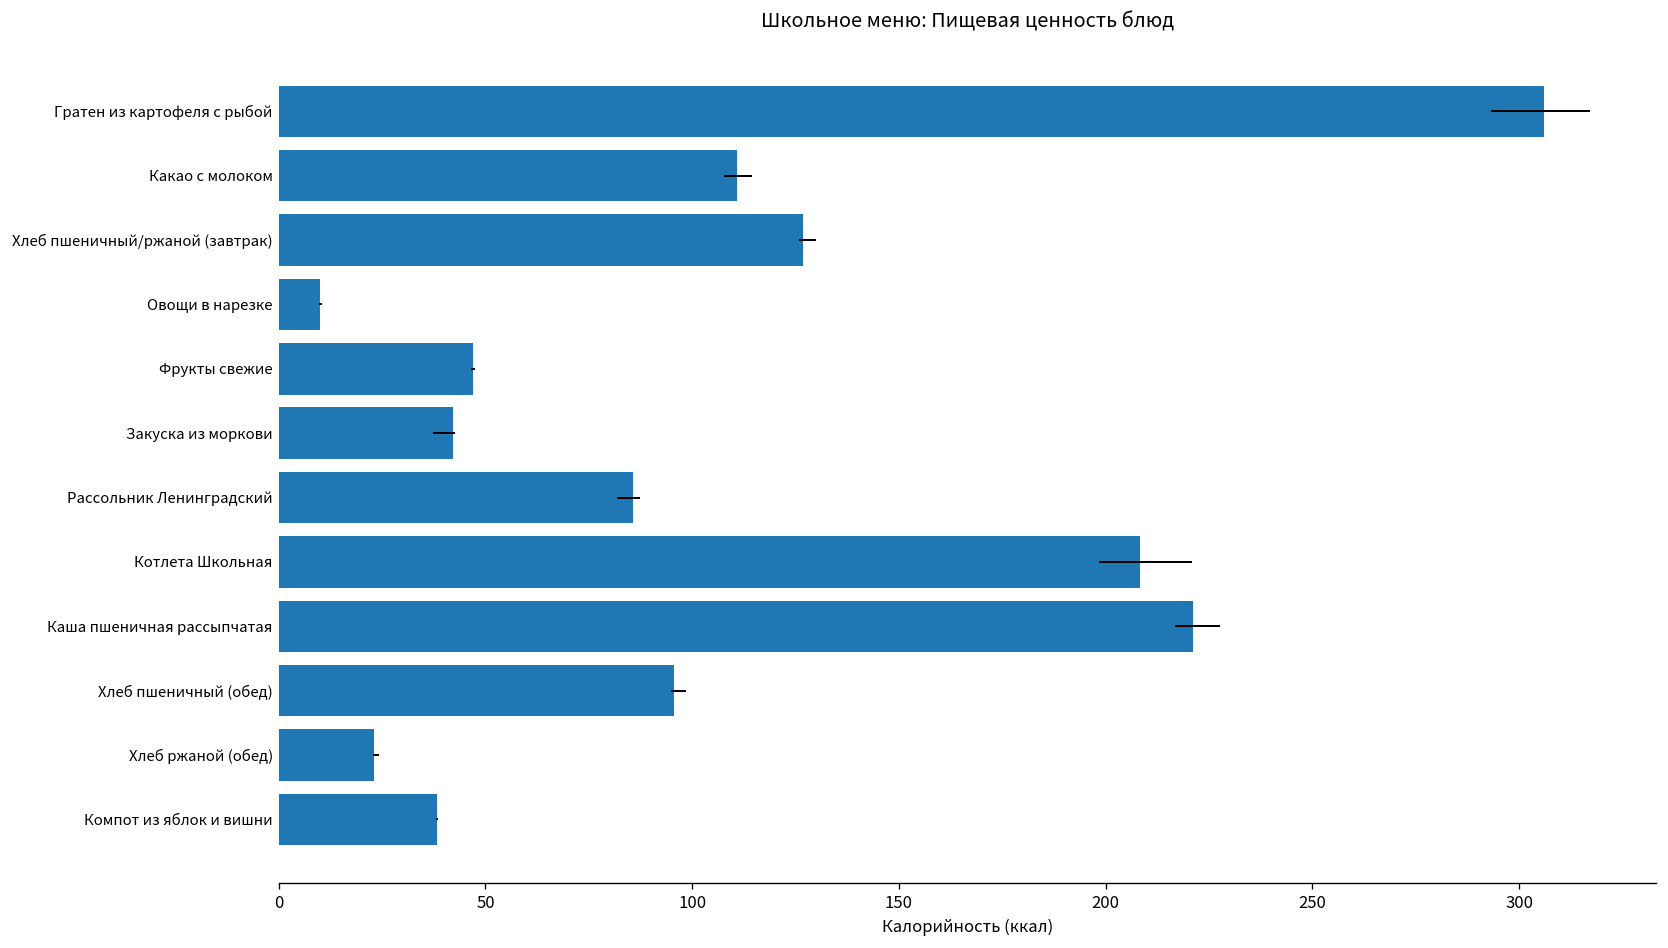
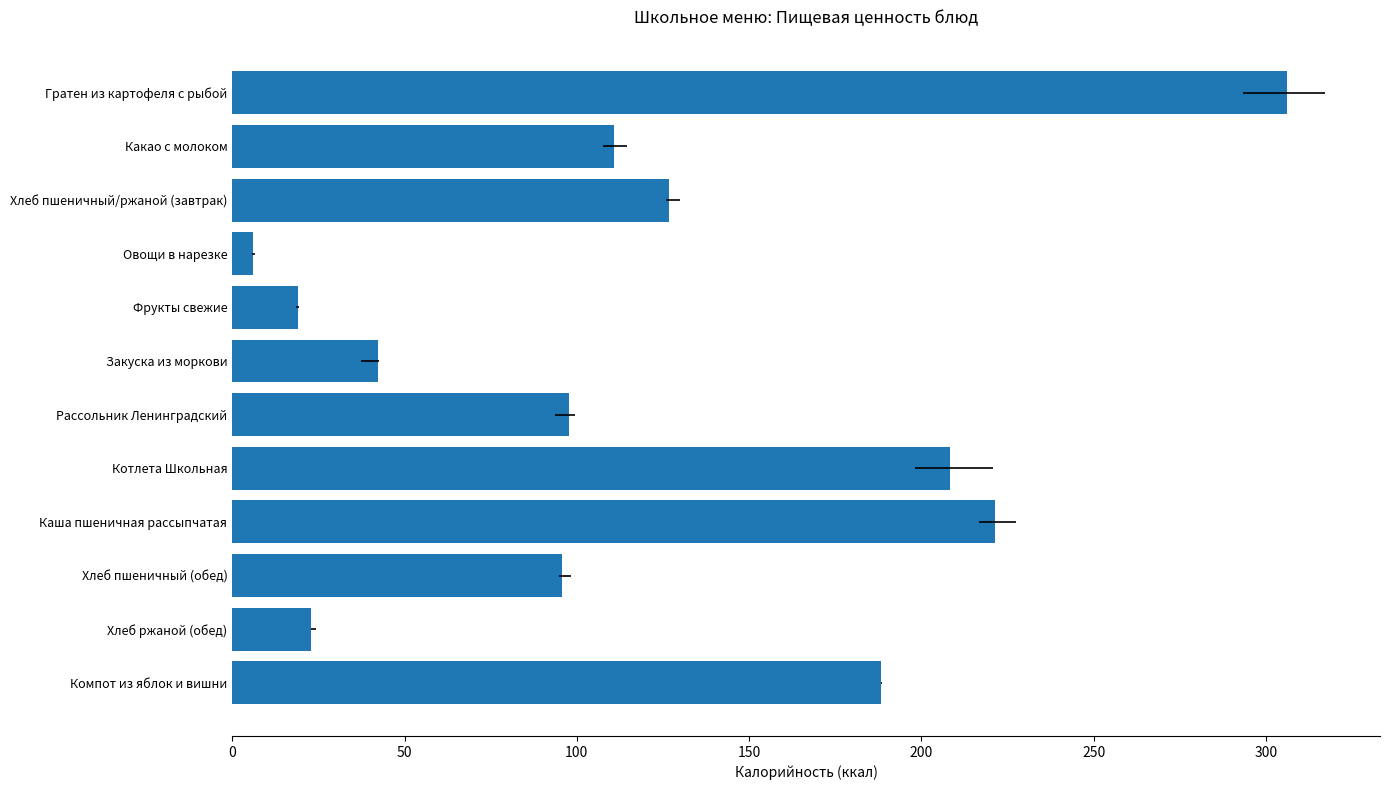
  {
    "Гратен из картофеля с рыбой": 306,
    "Какао с молоком": 111,
    "Хлеб пшеничный/ржаной (завтрак)": 127,
-   "Овощи в нарезке": 10,
-   "Фрукты свежие": 47,
+   "Овощи в нарезке": 6,
+   "Фрукты свежие": 19,
    "Закуска из моркови": 42,
-   "Рассольник Ленинградский": 86,
+   "Рассольник Ленинградский": 98,
    "Котлета Школьная": 208,
    "Каша пшеничная рассыпчатая": 221,
    "Хлеб пшеничный (обед)": 96,
    "Хлеб ржаной (обед)": 23,
-   "Компот из яблок и вишни": 38
+   "Компот из яблок и вишни": 188
  }
